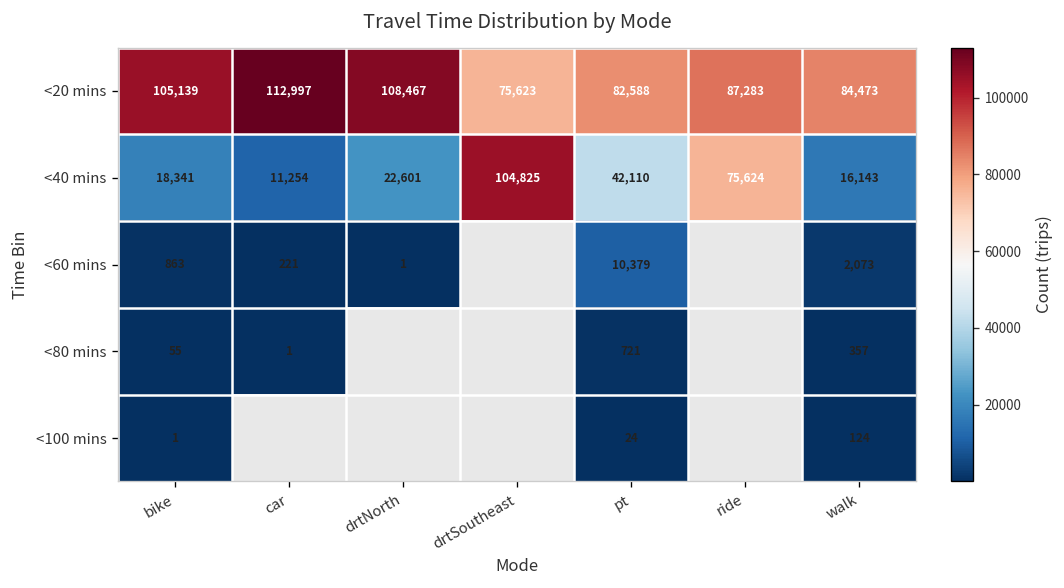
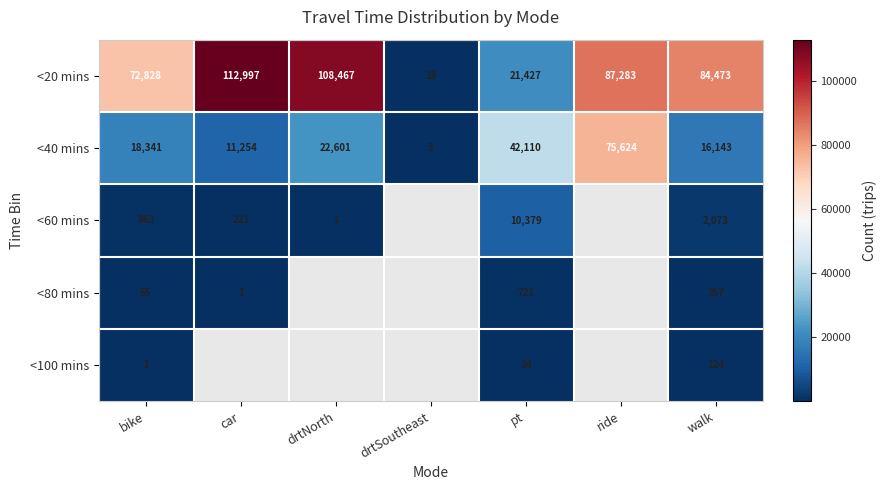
  {
    "<20 mins": {
-     "bike": "105,139",
+     "bike": "72,828",
      "car": "112,997",
      "drtNorth": "108,467",
-     "drtSoutheast": "75,623",
-     "pt": "82,588",
+     "drtSoutheast": "19",
+     "pt": "21,427",
      "ride": "87,283",
      "walk": "84,473"
    },
    "<40 mins": {
      "bike": "18,341",
      "car": "11,254",
      "drtNorth": "22,601",
-     "drtSoutheast": "104,825",
+     "drtSoutheast": "3",
      "pt": "42,110",
      "ride": "75,624",
      "walk": "16,143"
    },
    "<60 mins": {
      "bike": "863",
      "car": "221",
      "drtNorth": "1",
      "pt": "10,379",
      "walk": "2,073"
    },
    "<80 mins": {
      "bike": "55",
      "car": "1",
      "pt": "721",
      "walk": "357"
    },
    "<100 mins": {
      "bike": "1",
      "pt": "24",
      "walk": "124"
    }
  }
